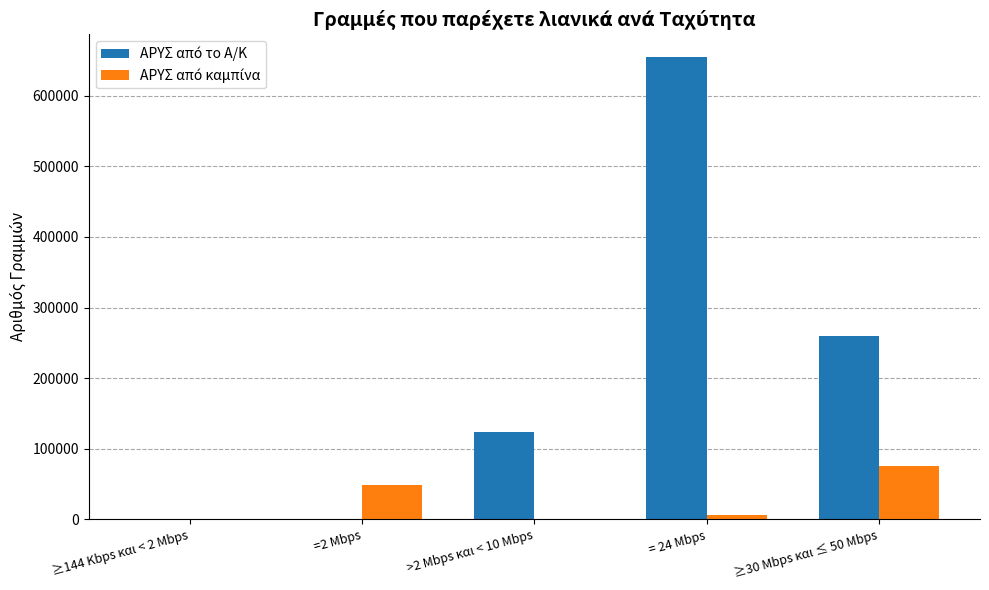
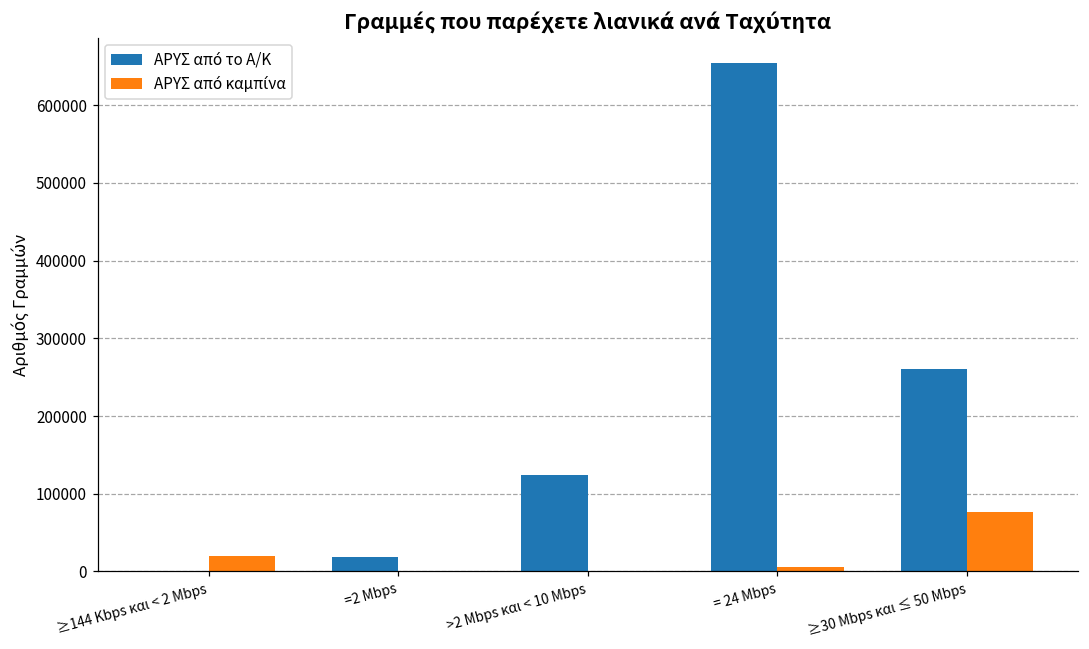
  {
    "ΑΡΥΣ από το Α/Κ": {
-     "=2 Mbps": 0,
+     "=2 Mbps": 20000,
      ">2 Mbps και < 10 Mbps": 120000,
      "= 24 Mbps": 650000,
      "≥30 Mbps και ≤ 50 Mbps": 260000
    },
    "ΑΡΥΣ από καμπίνα": {
-     "≥144 Kbps και < 2 Mbps": 0,
-     "=2 Mbps": 50000,
+     "≥144 Kbps και < 2 Mbps": 20000,
+     "=2 Mbps": 0,
      "= 24 Mbps": 10000,
      "≥30 Mbps και ≤ 50 Mbps": 80000
    }
  }
